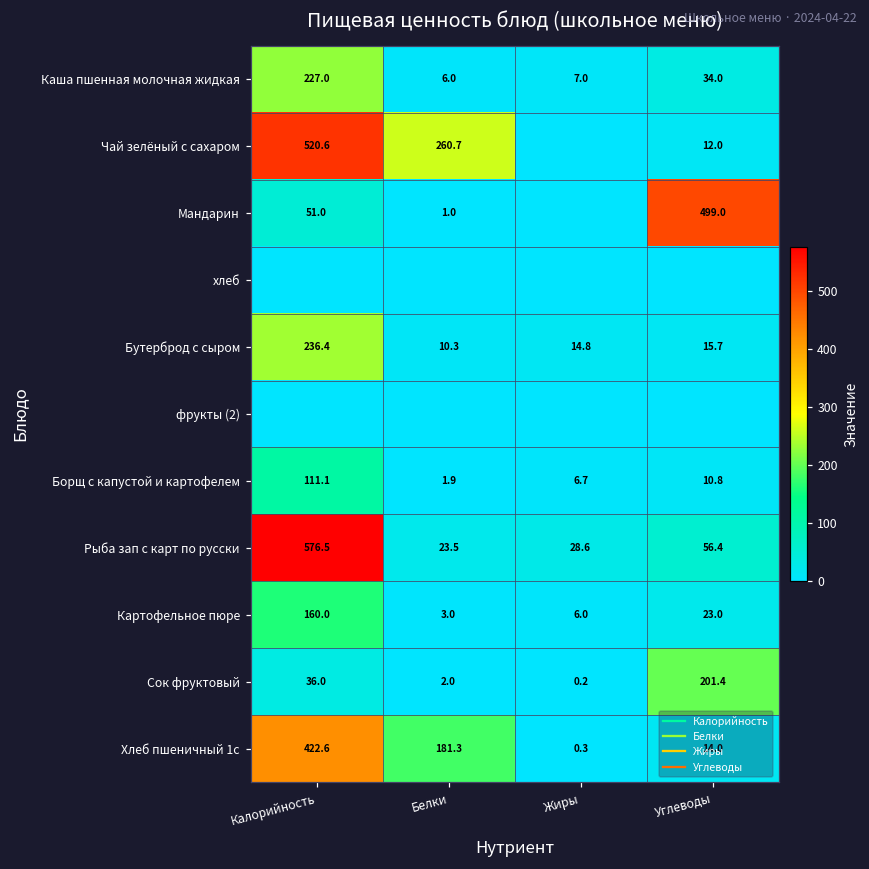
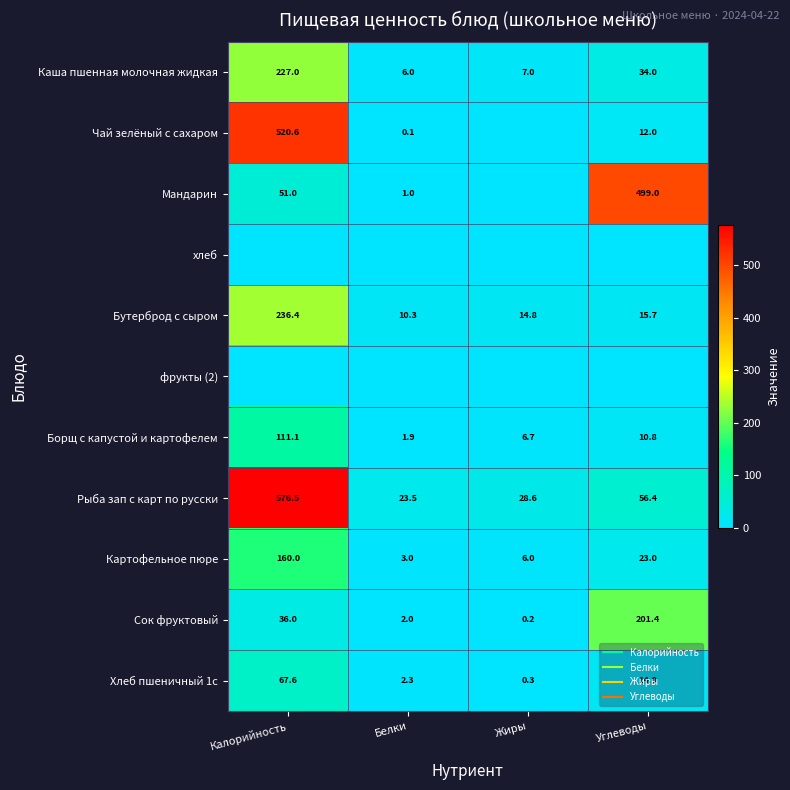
  {
    "Каша пшенная молочная жидкая": {
      "Калорийность": 227.0,
      "Белки": 6.0,
      "Жиры": 7.0,
      "Углеводы": 34.0
    },
    "Чай зелёный с сахаром": {
      "Калорийность": 520.6,
-     "Белки": 260.7,
+     "Белки": 0.1,
      "Углеводы": 12.0
    },
    "Мандарин": {
      "Калорийность": 51.0,
      "Белки": 1.0,
      "Углеводы": 499.0
    },
    "Бутерброд с сыром": {
      "Калорийность": 236.4,
      "Белки": 10.3,
      "Жиры": 14.8,
      "Углеводы": 15.7
    },
    "Борщ с капустой и картофелем": {
      "Калорийность": 111.1,
      "Белки": 1.9,
      "Жиры": 6.7,
      "Углеводы": 10.8
    },
    "Рыба зап с карт по русски": {
      "Калорийность": 576.5,
      "Белки": 23.5,
      "Жиры": 28.6,
      "Углеводы": 56.4
    },
    "Картофельное пюре": {
      "Калорийность": 160.0,
      "Белки": 3.0,
      "Жиры": 6.0,
      "Углеводы": 23.0
    },
    "Сок фруктовый": {
      "Калорийность": 36.0,
      "Белки": 2.0,
      "Жиры": 0.2,
      "Углеводы": 201.4
    },
    "Хлеб пшеничный 1с": {
-     "Калорийность": 422.6,
-     "Белки": 181.3,
+     "Калорийность": 67.6,
+     "Белки": 2.3,
      "Жиры": 0.3
    }
  }
